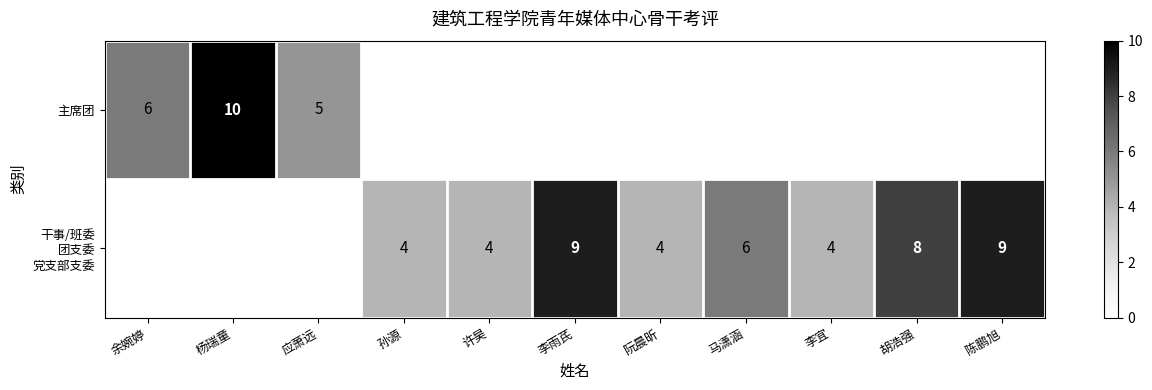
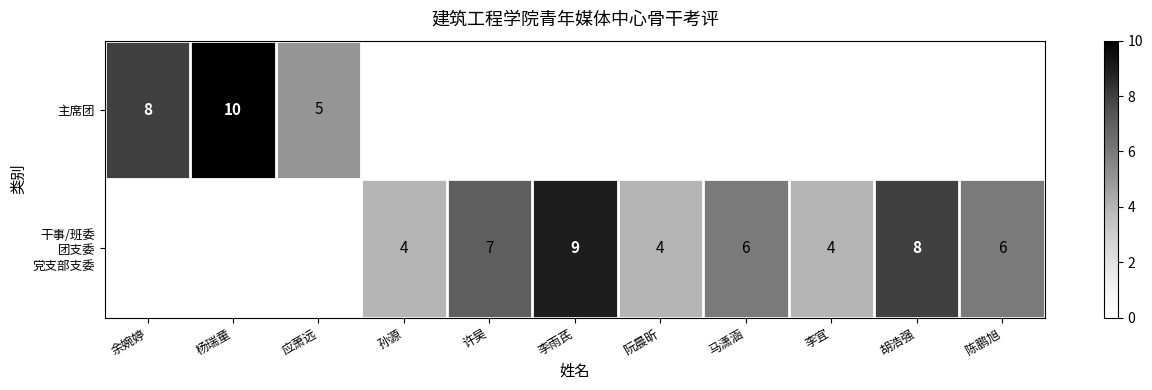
  {
    "主席团": {
-     "余婉婷": 6,
+     "余婉婷": 8,
      "杨瑞童": 10,
      "应萧远": 5
    },
    "干事/班委 团支委 党支部支委": {
      "孙源": 4,
-     "许昊": 4,
+     "许昊": 7,
      "李雨芪": 9,
      "阮晨昕": 4,
      "马潇涵": 6,
      "李宜": 4,
      "胡浩强": 8,
-     "陈鹏旭": 9
+     "陈鹏旭": 6
    }
  }
